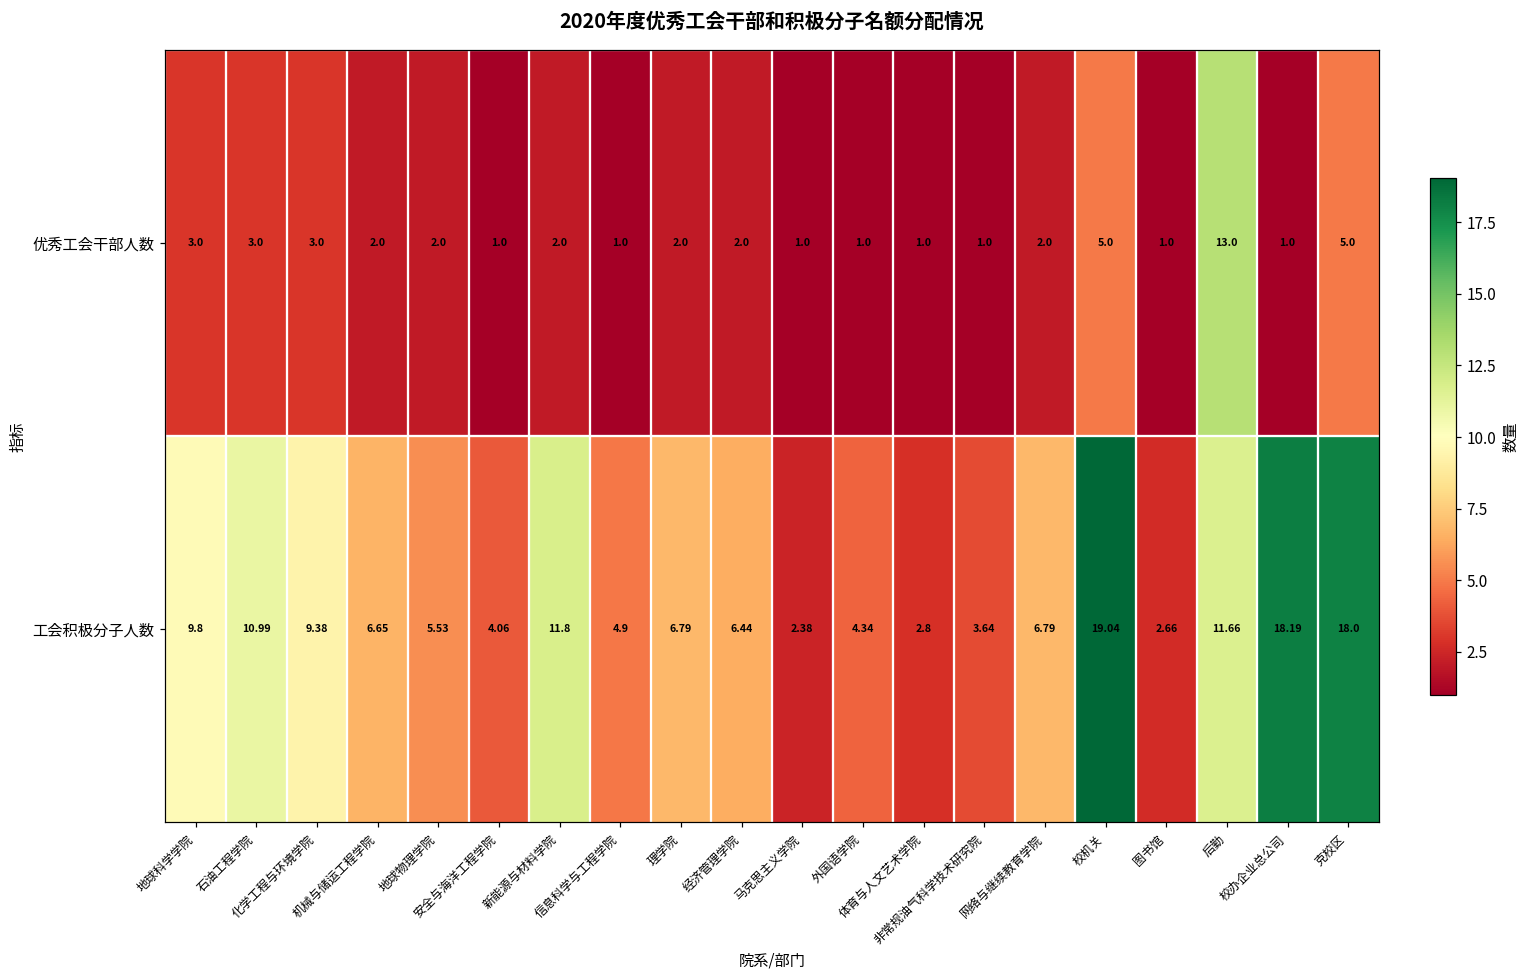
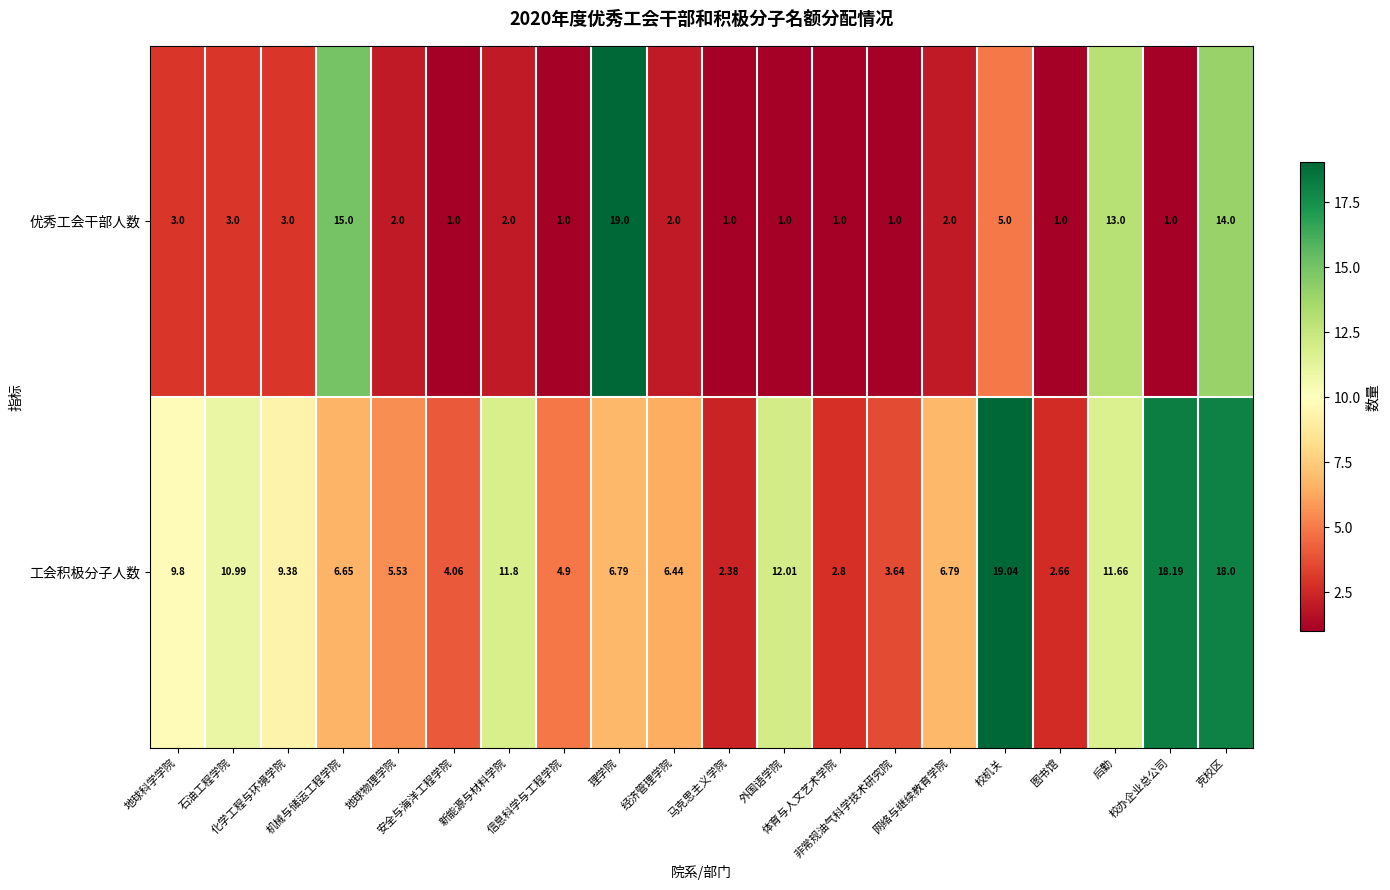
  {
    "优秀工会干部人数": {
      "地球科学学院": 3.0,
      "石油工程学院": 3.0,
      "化学工程与环境学院": 3.0,
-     "机械与储运工程学院": 2.0,
+     "机械与储运工程学院": 15.0,
      "地球物理学院": 2.0,
      "安全与海洋工程学院": 1.0,
      "新能源与材料学院": 2.0,
      "信息科学与工程学院": 1.0,
-     "理学院": 2.0,
+     "理学院": 19.0,
      "经济管理学院": 2.0,
      "马克思主义学院": 1.0,
      "外国语学院": 1.0,
      "体育与人文艺术学院": 1.0,
      "非常规油气科学技术研究院": 1.0,
      "网络与继续教育学院": 2.0,
      "校机关": 5.0,
      "图书馆": 1.0,
      "后勤": 13.0,
      "校办企业总公司": 1.0,
-     "克校区": 5.0
+     "克校区": 14.0
    },
    "工会积极分子人数": {
      "地球科学学院": 9.8,
      "石油工程学院": 10.99,
      "化学工程与环境学院": 9.38,
      "机械与储运工程学院": 6.65,
      "地球物理学院": 5.53,
      "安全与海洋工程学院": 4.06,
      "新能源与材料学院": 11.8,
      "信息科学与工程学院": 4.9,
      "理学院": 6.79,
      "经济管理学院": 6.44,
      "马克思主义学院": 2.38,
-     "外国语学院": 4.34,
+     "外国语学院": 12.01,
      "体育与人文艺术学院": 2.8,
      "非常规油气科学技术研究院": 3.64,
      "网络与继续教育学院": 6.79,
      "校机关": 19.04,
      "图书馆": 2.66,
      "后勤": 11.66,
      "校办企业总公司": 18.19,
      "克校区": 18.0
    }
  }
